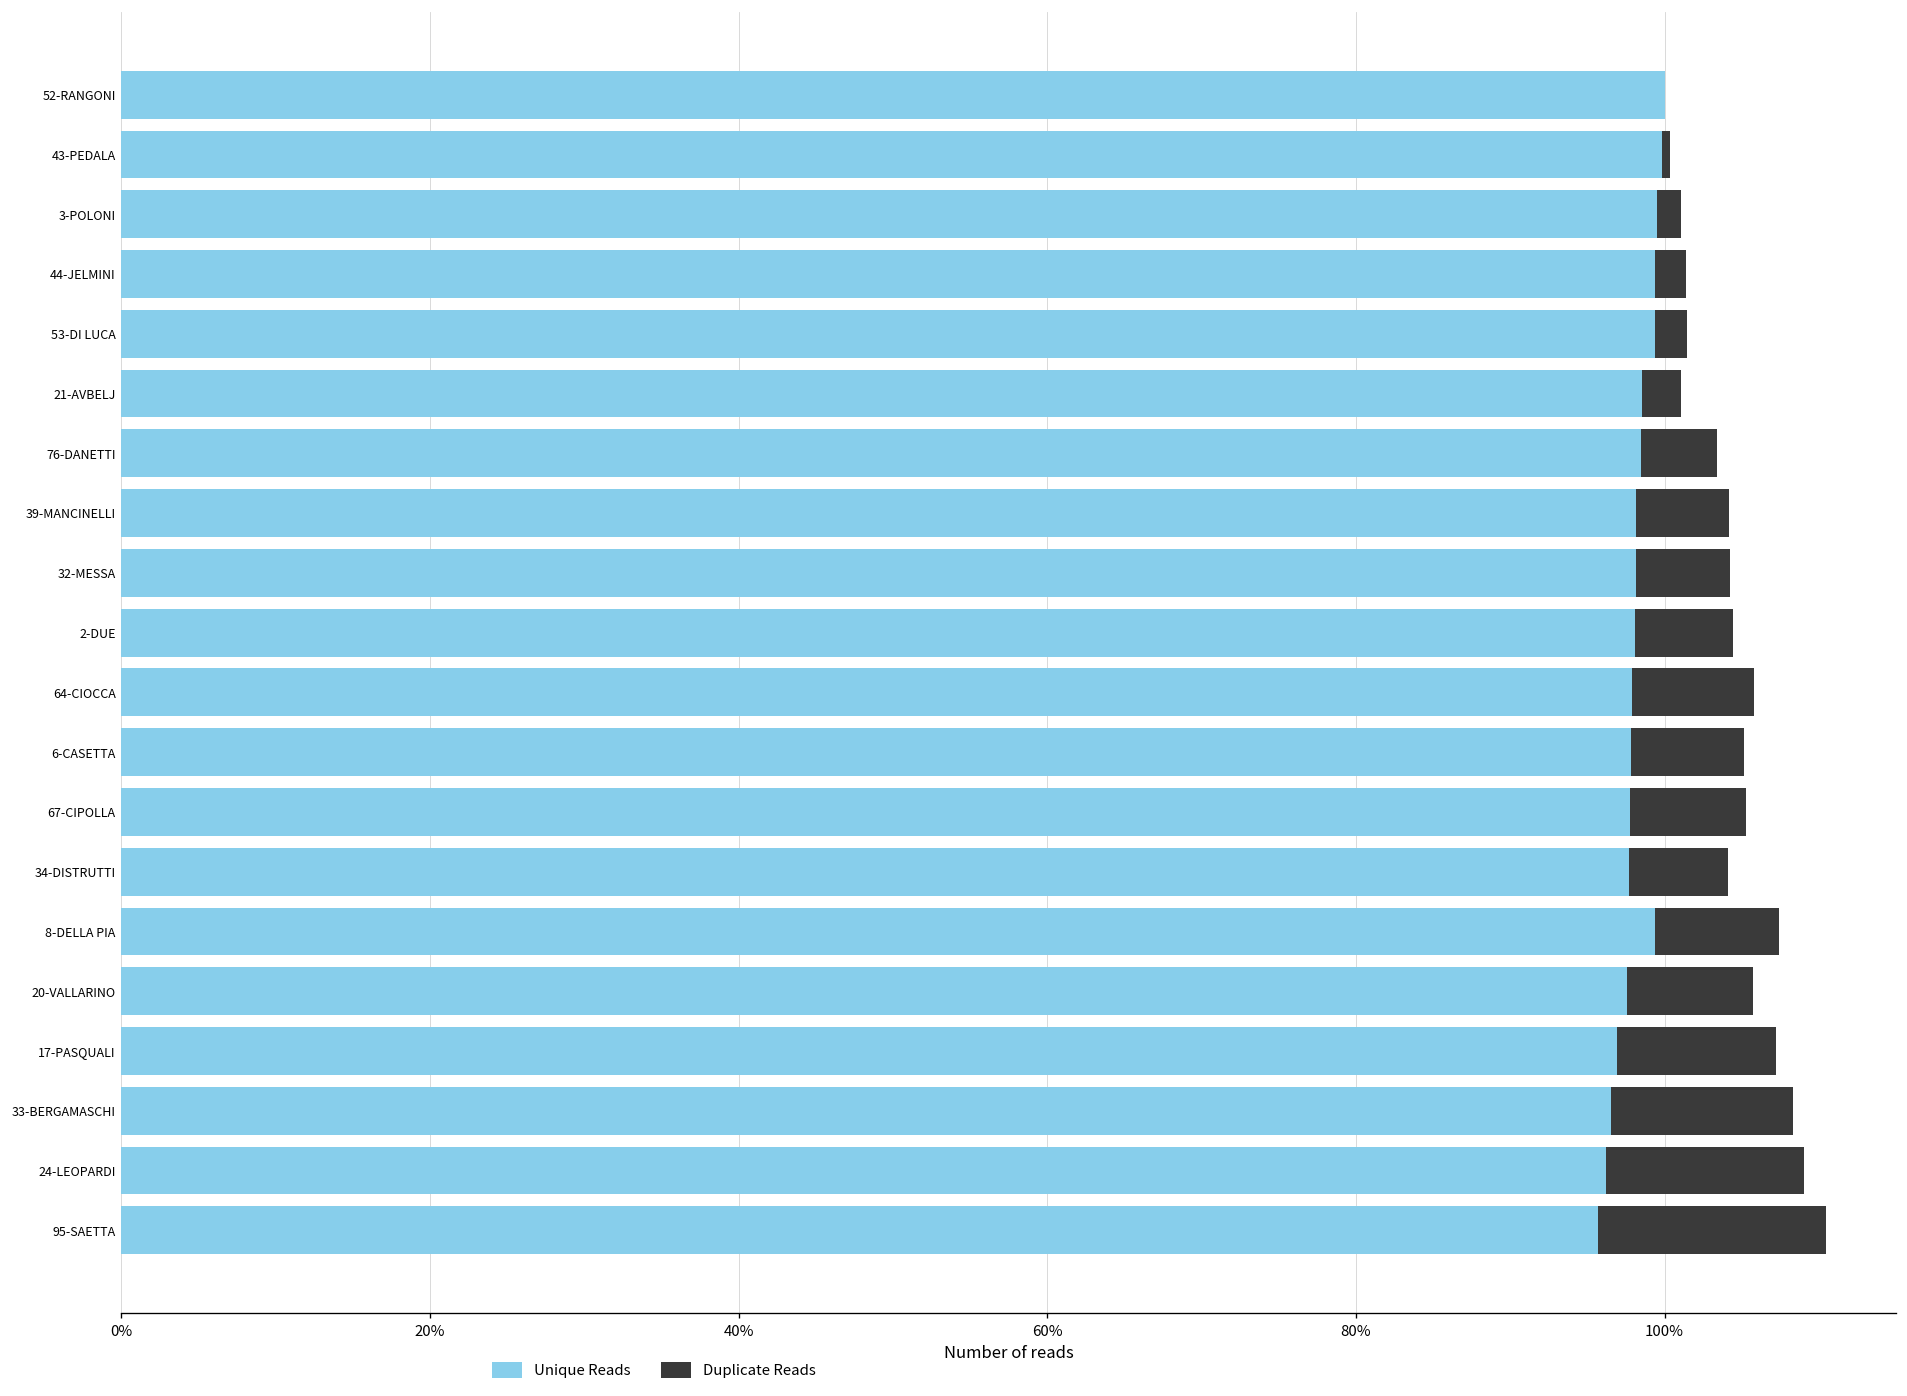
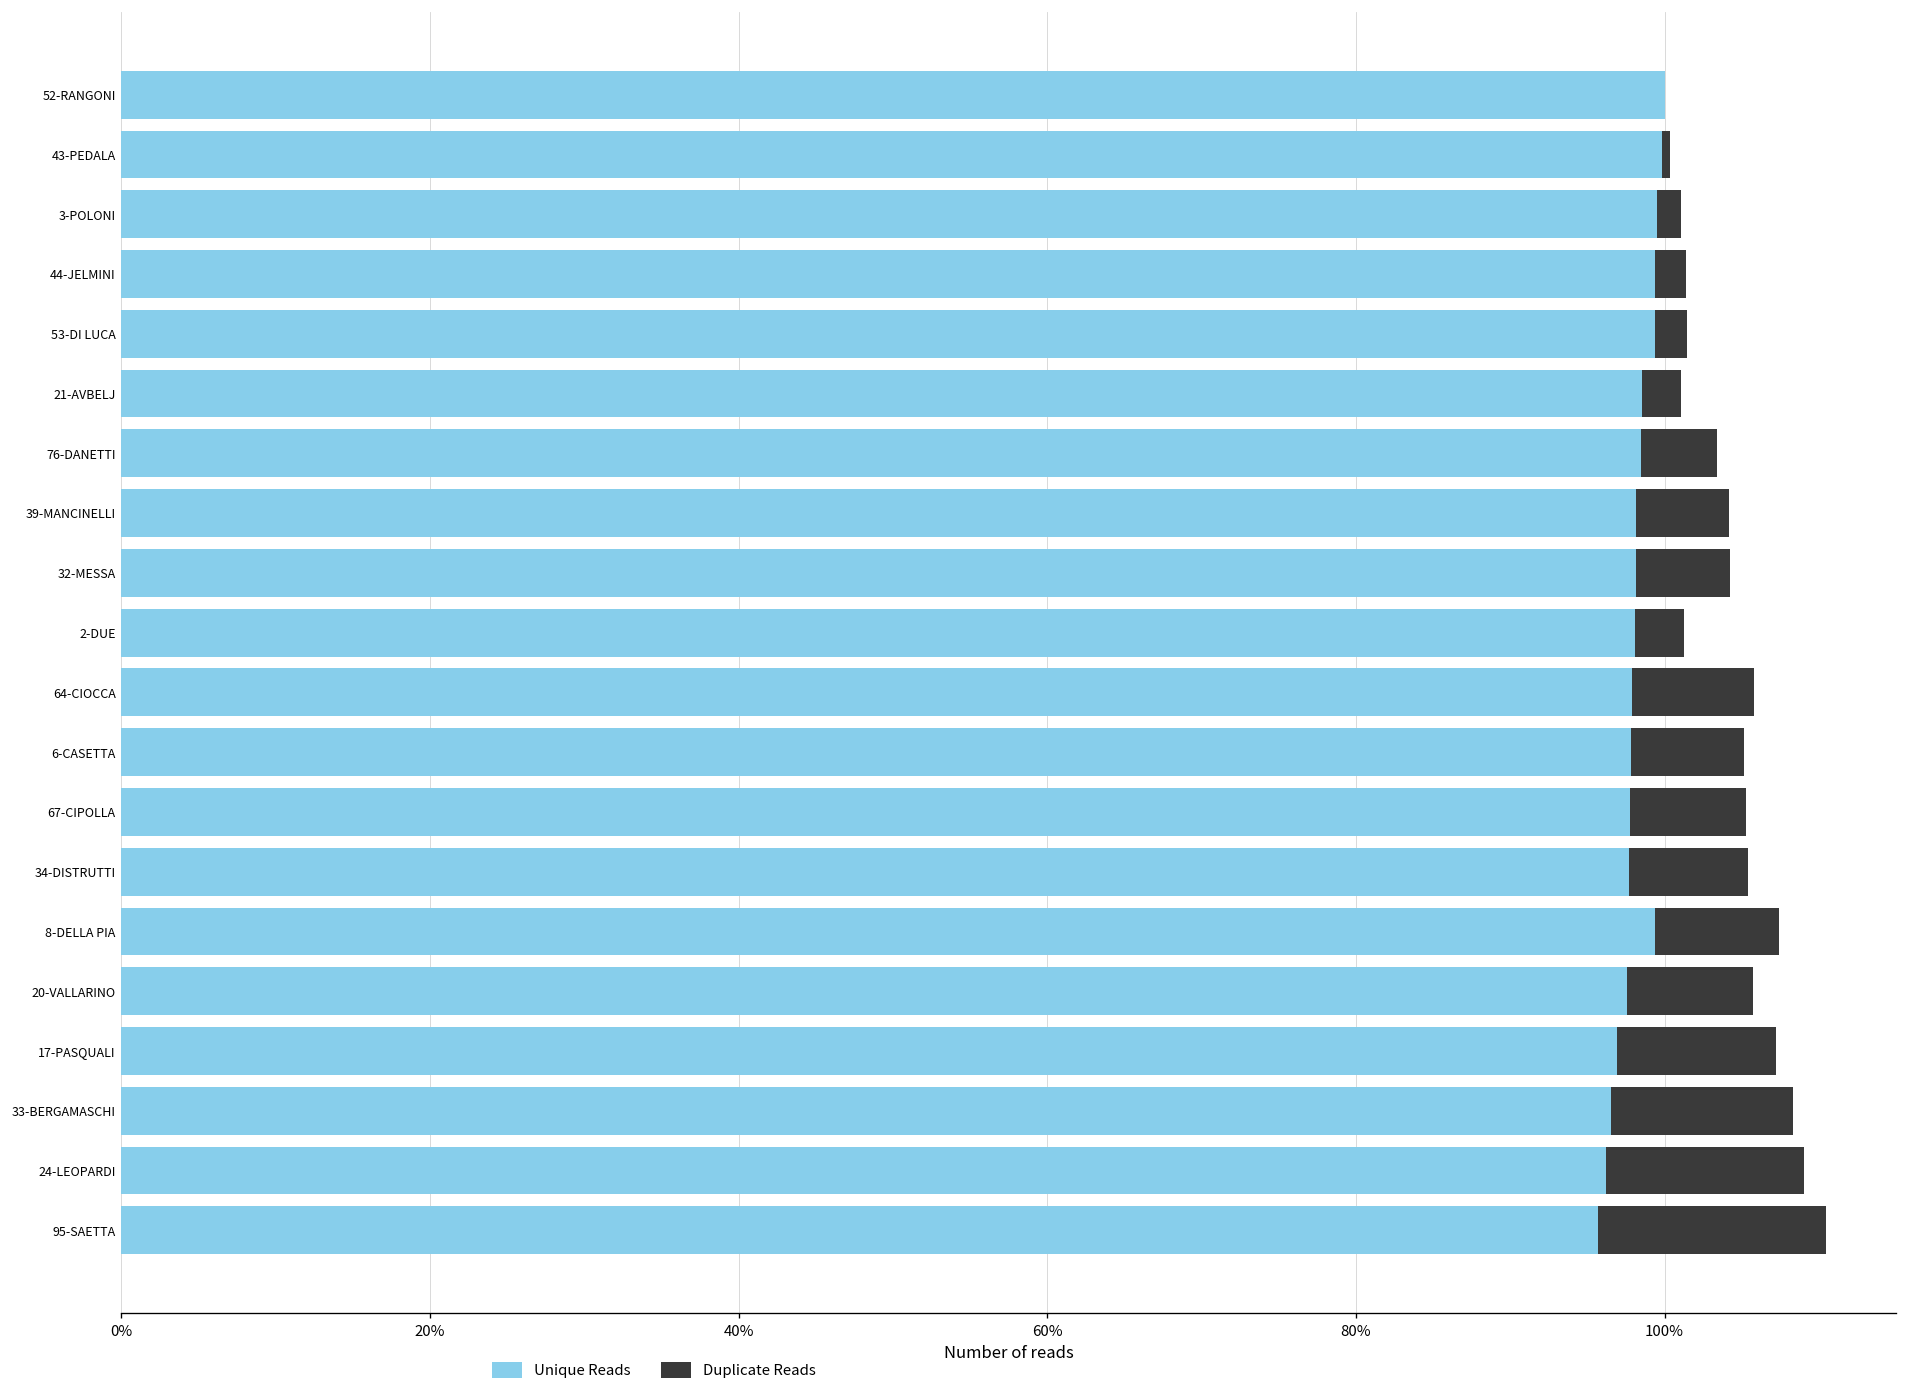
  {
    "Unique Reads": {
      "52-RANGONI": "100.0%",
      "43-PEDALA": "99.8%",
      "3-POLONI": "99.5%",
      "44-JELMINI": "99.4%",
      "53-DI LUCA": "99.4%",
      "21-AVBELJ": "98.6%",
      "76-DANETTI": "98.5%",
      "39-MANCINELLI": "98.2%",
      "32-MESSA": "98.2%",
      "2-DUE": "98.1%",
      "64-CIOCCA": "97.9%",
      "6-CASETTA": "97.8%",
      "67-CIPOLLA": "97.7%",
      "34-DISTRUTTI": "97.7%",
      "8-DELLA PIA": "99.4%",
      "20-VALLARINO": "97.5%",
      "17-PASQUALI": "96.9%",
      "33-BERGAMASCHI": "96.5%",
      "24-LEOPARDI": "96.2%",
      "95-SAETTA": "95.7%"
    },
    "Duplicate Reads": {
      "52-RANGONI": "0.0%",
      "43-PEDALA": "0.6%",
      "3-POLONI": "1.6%",
      "44-JELMINI": "2.1%",
      "53-DI LUCA": "2.1%",
      "21-AVBELJ": "2.5%",
      "76-DANETTI": "4.9%",
      "39-MANCINELLI": "6.0%",
      "32-MESSA": "6.1%",
-     "2-DUE": "6.3%",
+     "2-DUE": "3.2%",
      "64-CIOCCA": "7.9%",
      "6-CASETTA": "7.4%",
      "67-CIPOLLA": "7.6%",
-     "34-DISTRUTTI": "6.4%",
+     "34-DISTRUTTI": "7.7%",
      "8-DELLA PIA": "8.0%",
      "20-VALLARINO": "8.2%",
      "17-PASQUALI": "10.3%",
      "33-BERGAMASCHI": "11.8%",
      "24-LEOPARDI": "12.8%",
      "95-SAETTA": "14.7%"
    }
  }
